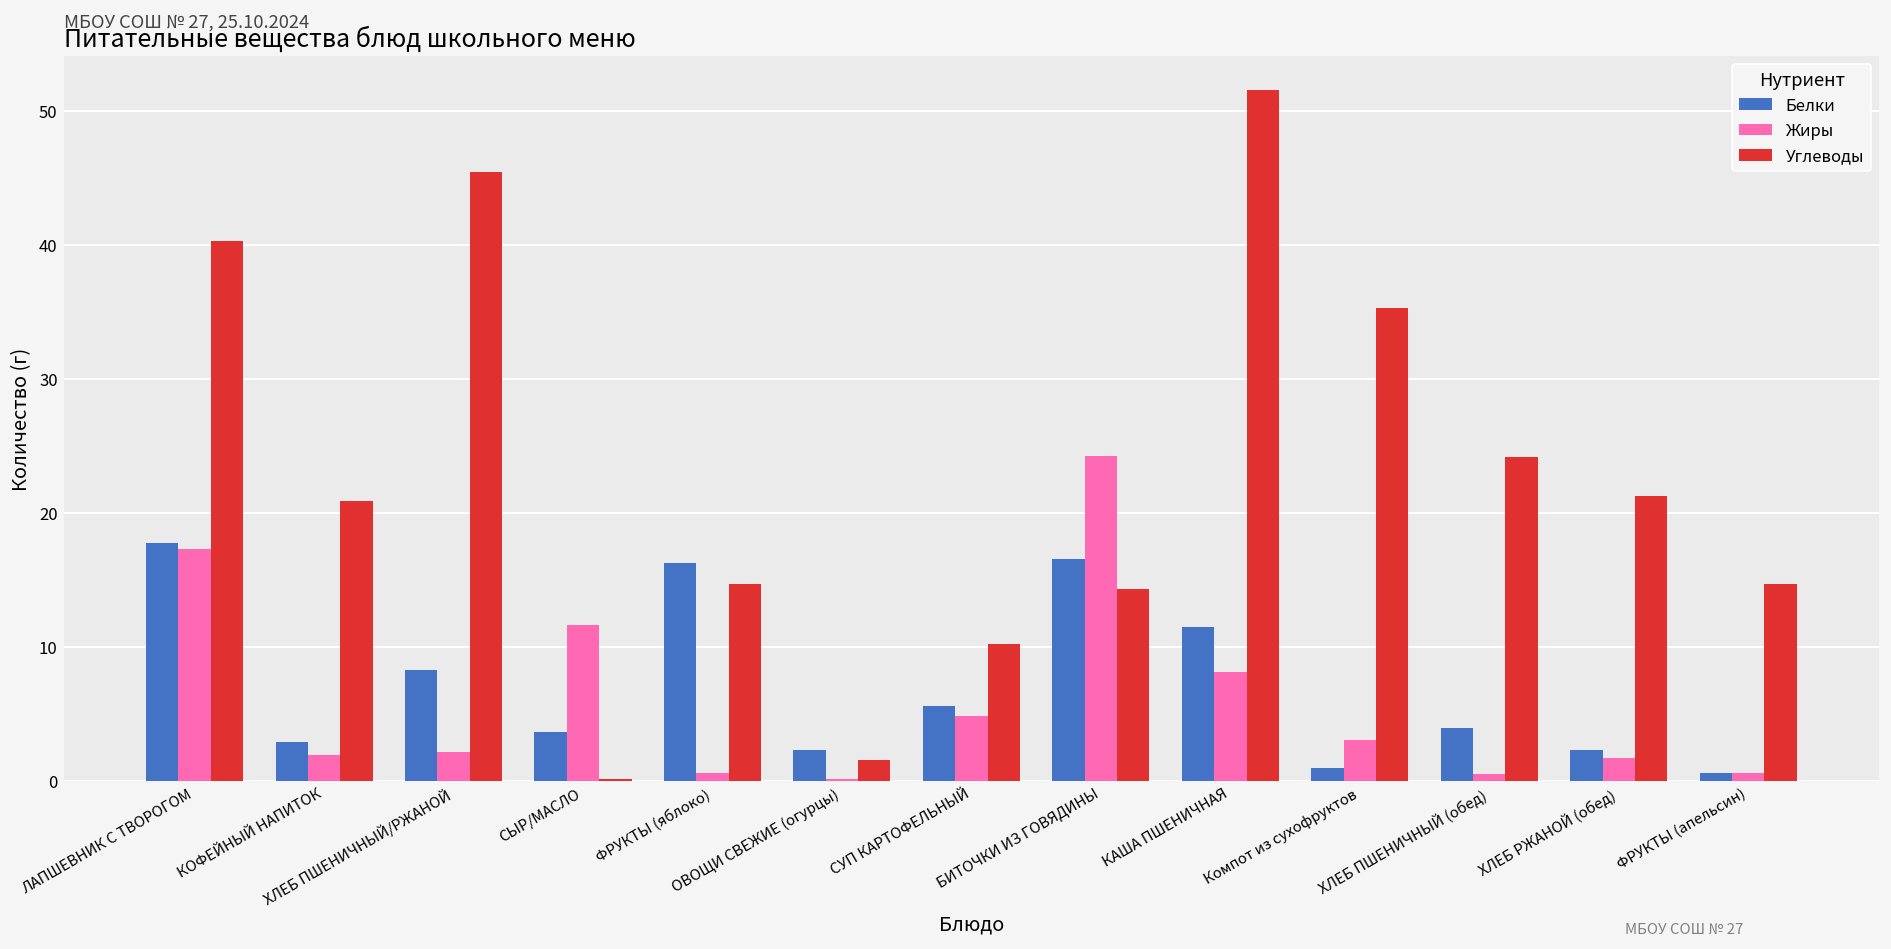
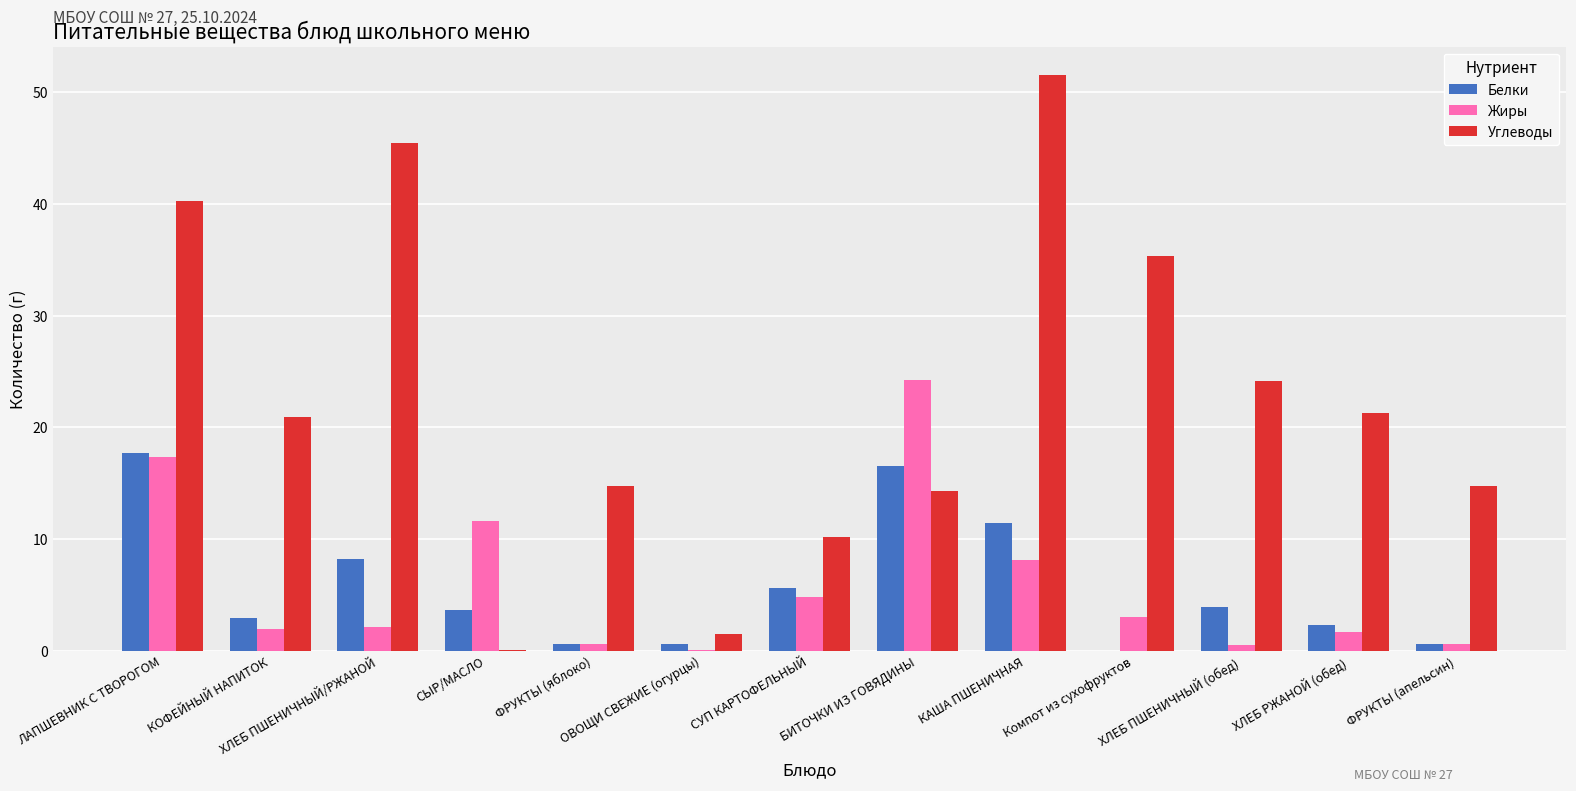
  {
    "Белки": {
      "ЛАПШЕВНИК С ТВОРОГОМ": 17.7,
      "КОФЕЙНЫЙ НАПИТОК": 2.9,
      "ХЛЕБ ПШЕНИЧНЫЙ/РЖАНОЙ": 8.3,
      "СЫР/МАСЛО": 3.6,
-     "ФРУКТЫ (яблоко)": 16.2,
-     "ОВОЩИ СВЕЖИЕ (огурцы)": 2.3,
+     "ФРУКТЫ (яблоко)": 0.6,
+     "ОВОЩИ СВЕЖИЕ (огурцы)": 0.6,
      "СУП КАРТОФЕЛЬНЫЙ": 5.6,
      "БИТОЧКИ ИЗ ГОВЯДИНЫ": 16.5,
      "КАША ПШЕНИЧНАЯ": 11.5,
-     "Компот из сухофруктов": 0.9,
+     "Компот из сухофруктов": 0.0,
      "ХЛЕБ ПШЕНИЧНЫЙ (обед)": 4.0,
      "ХЛЕБ РЖАНОЙ (обед)": 2.3,
      "ФРУКТЫ (апельсин)": 0.6
    },
    "Жиры": {
      "ЛАПШЕВНИК С ТВОРОГОМ": 17.3,
      "КОФЕЙНЫЙ НАПИТОК": 1.9,
      "ХЛЕБ ПШЕНИЧНЫЙ/РЖАНОЙ": 2.2,
      "СЫР/МАСЛО": 11.6,
      "ФРУКТЫ (яблоко)": 0.6,
      "СУП КАРТОФЕЛЬНЫЙ": 4.8,
      "БИТОЧКИ ИЗ ГОВЯДИНЫ": 24.2,
      "КАША ПШЕНИЧНАЯ": 8.1,
      "Компот из сухофруктов": 3.0,
      "ХЛЕБ ПШЕНИЧНЫЙ (обед)": 0.5,
      "ХЛЕБ РЖАНОЙ (обед)": 1.7,
      "ФРУКТЫ (апельсин)": 0.6
    },
    "Углеводы": {
      "ЛАПШЕВНИК С ТВОРОГОМ": 40.3,
      "КОФЕЙНЫЙ НАПИТОК": 20.9,
      "ХЛЕБ ПШЕНИЧНЫЙ/РЖАНОЙ": 45.5,
      "ФРУКТЫ (яблоко)": 14.7,
      "ОВОЩИ СВЕЖИЕ (огурцы)": 1.5,
      "СУП КАРТОФЕЛЬНЫЙ": 10.2,
      "БИТОЧКИ ИЗ ГОВЯДИНЫ": 14.3,
      "КАША ПШЕНИЧНАЯ": 51.5,
      "Компот из сухофруктов": 35.3,
      "ХЛЕБ ПШЕНИЧНЫЙ (обед)": 24.2,
      "ХЛЕБ РЖАНОЙ (обед)": 21.3,
      "ФРУКТЫ (апельсин)": 14.7
    }
  }
